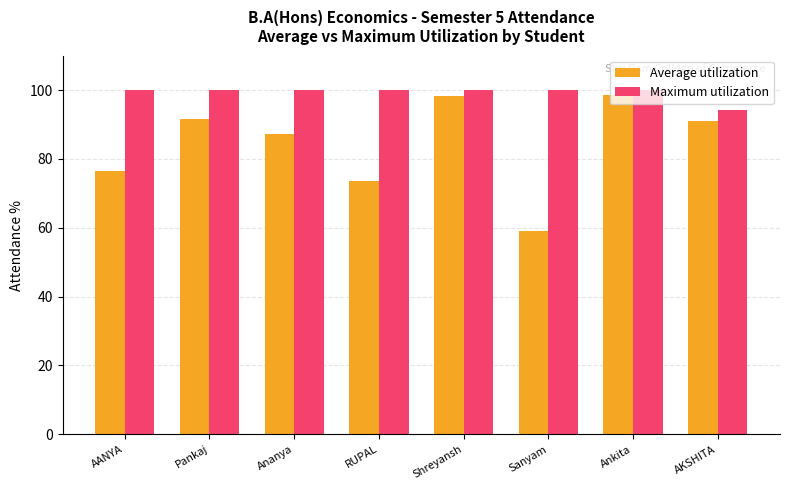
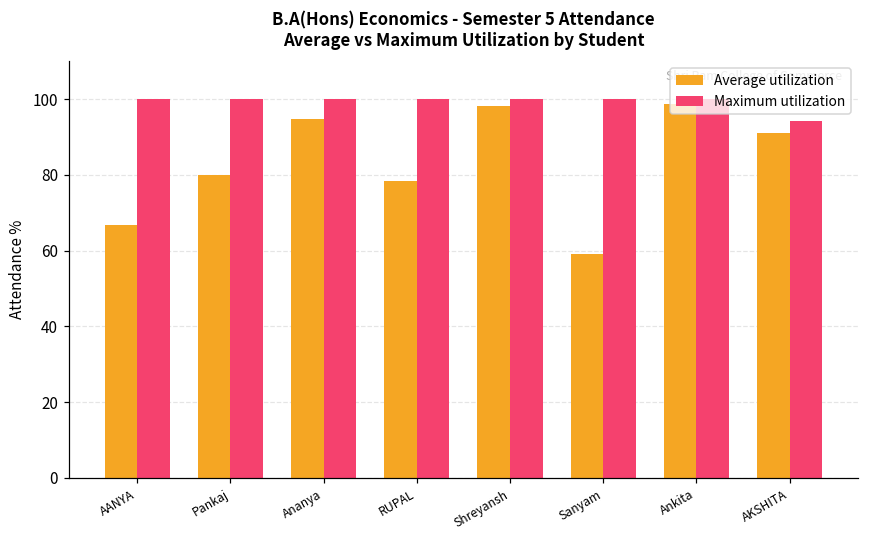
  {
    "Average utilization": {
-     "AANYA": 76,
-     "Pankaj": 92,
-     "Ananya": 87,
-     "RUPAL": 74,
+     "AANYA": 67,
+     "Pankaj": 80,
+     "Ananya": 95,
+     "RUPAL": 78,
      "Shreyansh": 98,
      "Sanyam": 59,
      "AKSHITA": 91
    },
    "Maximum utilization": {
      "AANYA": 100,
      "Pankaj": 100,
      "Ananya": 100,
      "RUPAL": 100,
      "Shreyansh": 100,
      "Sanyam": 100,
      "AKSHITA": 94
    }
  }
